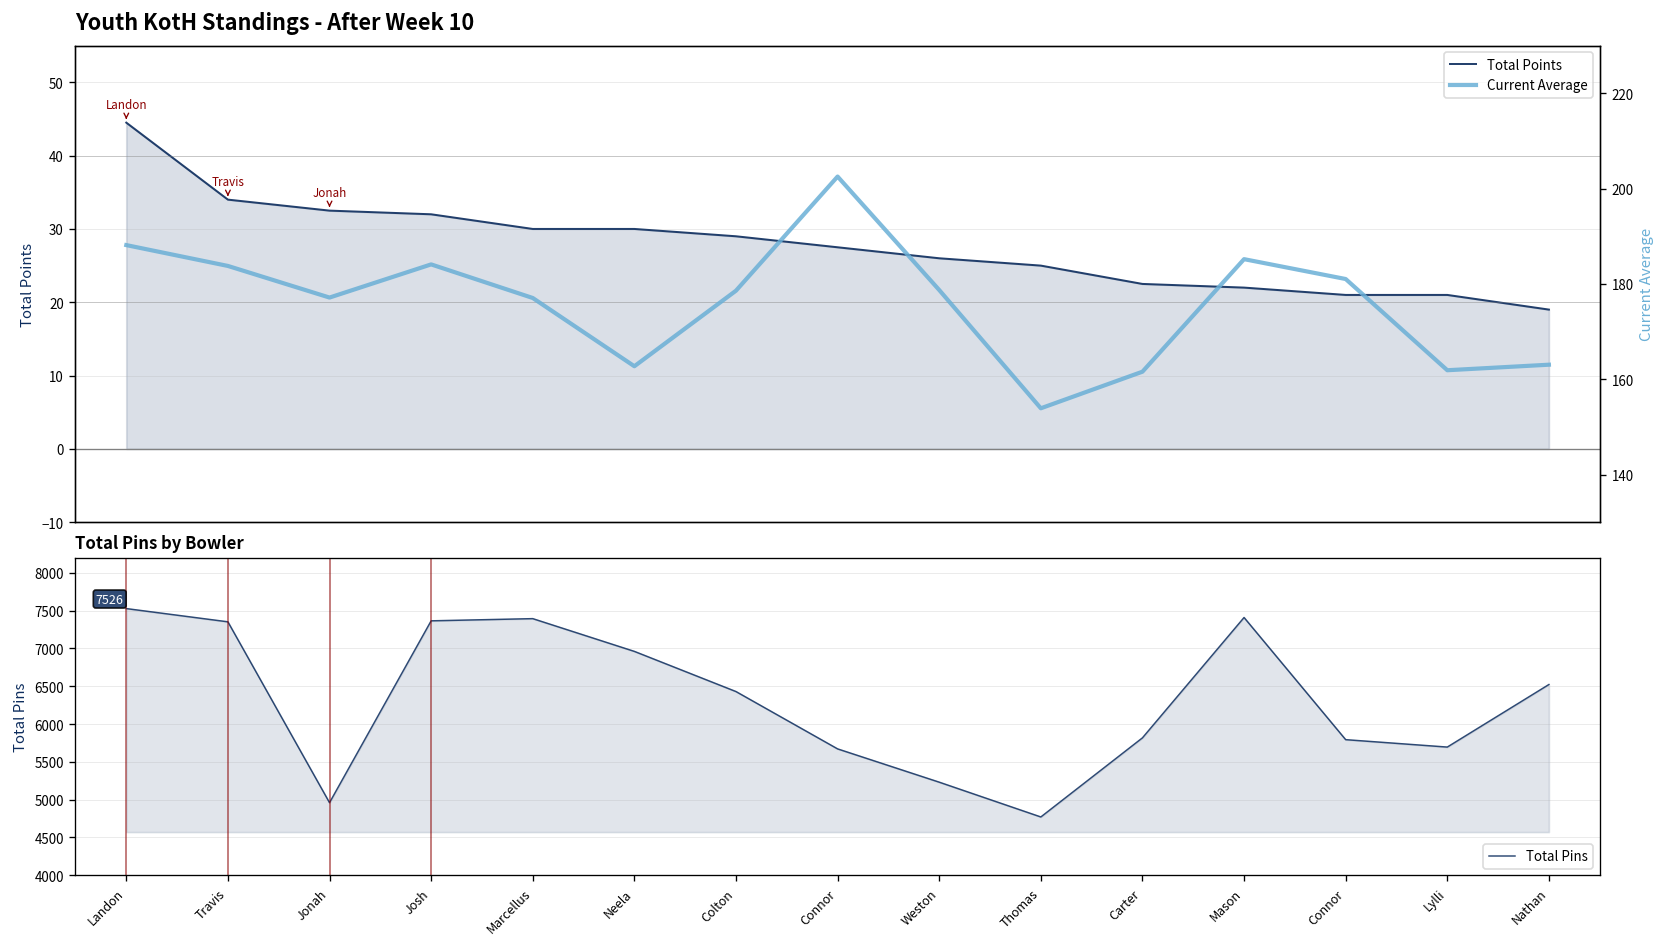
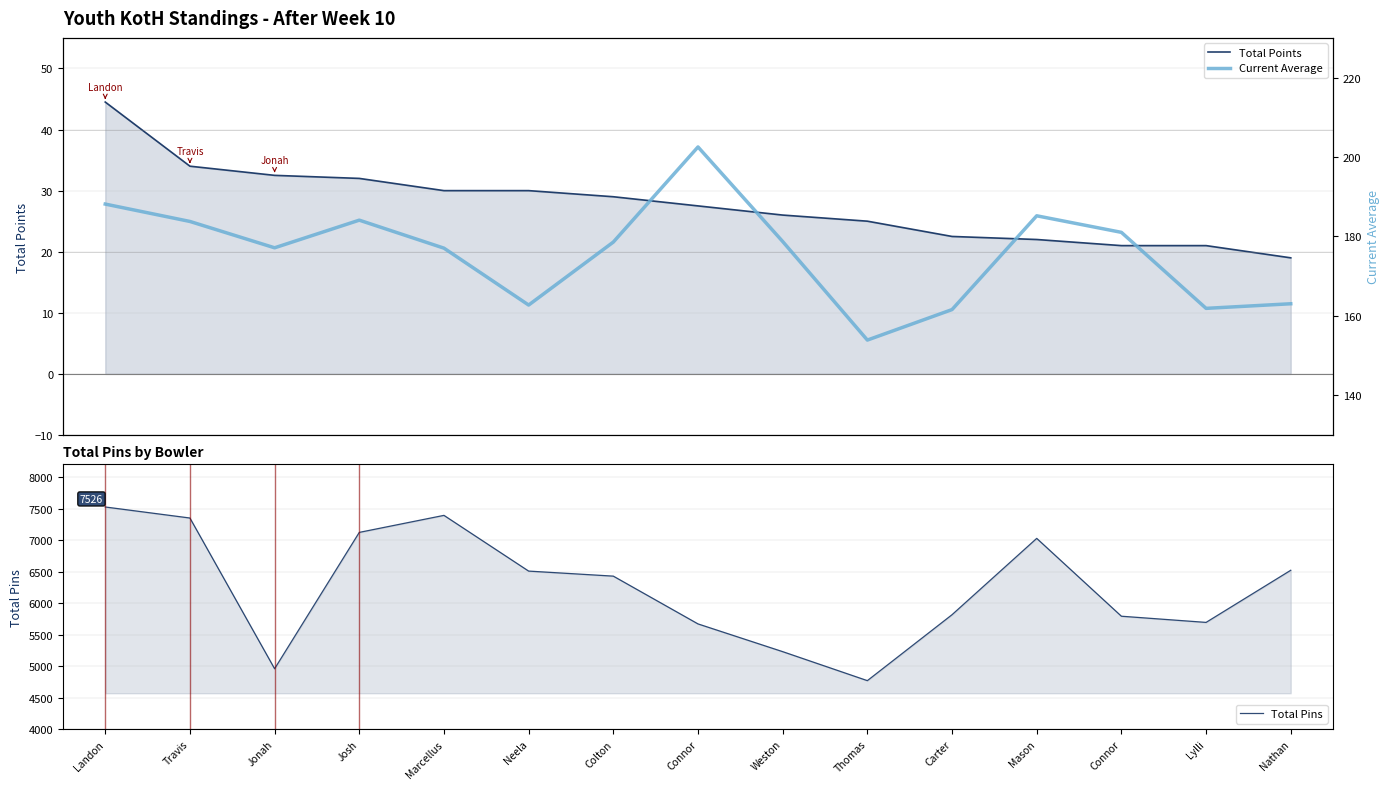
  {
    "Total Pins by Bowler": {
      "Travis": 7400,
      "Jonah": 5000,
-     "Josh": 7400,
+     "Josh": 7100,
      "Marcellus": 7400,
-     "Neela": 7000,
+     "Neela": 6500,
      "Colton": 6400,
      "Weston": 5200,
      "Thomas": 4800,
      "Carter": 5800,
-     "Mason": 7400,
+     "Mason": 7000,
      "Lylli": 5700,
      "Nathan": 6500
    }
  }
